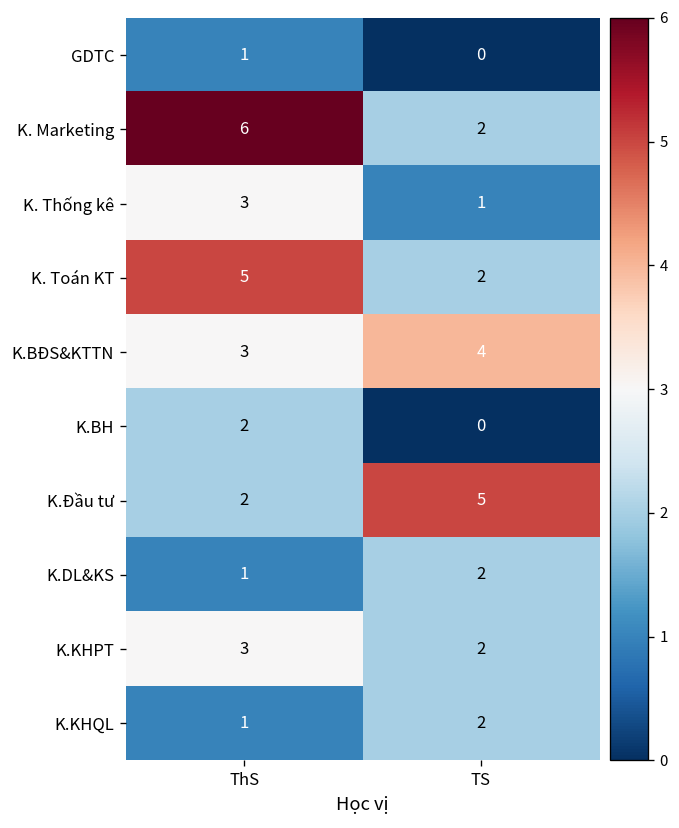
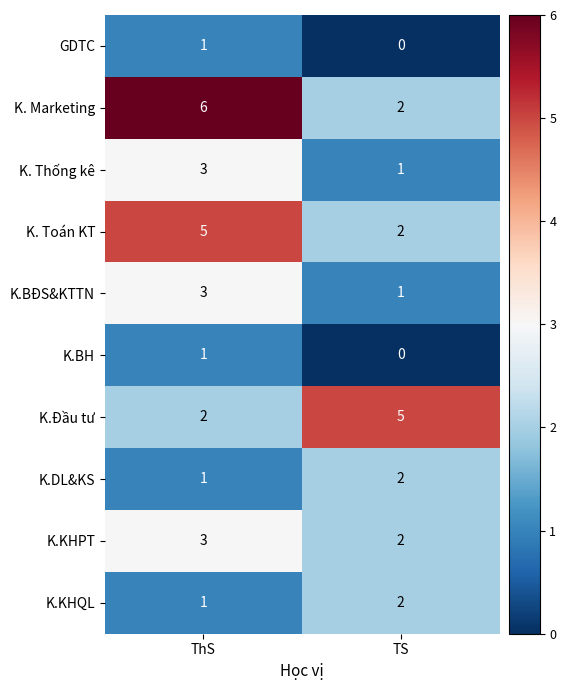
  {
    "GDTC": {
      "ThS": 1,
      "TS": 0
    },
    "K. Marketing": {
      "ThS": 6,
      "TS": 2
    },
    "K. Thống kê": {
      "ThS": 3,
      "TS": 1
    },
    "K. Toán KT": {
      "ThS": 5,
      "TS": 2
    },
    "K.BĐS&KTTN": {
      "ThS": 3,
-     "TS": 4
+     "TS": 1
    },
    "K.BH": {
-     "ThS": 2,
+     "ThS": 1,
      "TS": 0
    },
    "K.Đầu tư": {
      "ThS": 2,
      "TS": 5
    },
    "K.DL&KS": {
      "ThS": 1,
      "TS": 2
    },
    "K.KHPT": {
      "ThS": 3,
      "TS": 2
    },
    "K.KHQL": {
      "ThS": 1,
      "TS": 2
    }
  }
